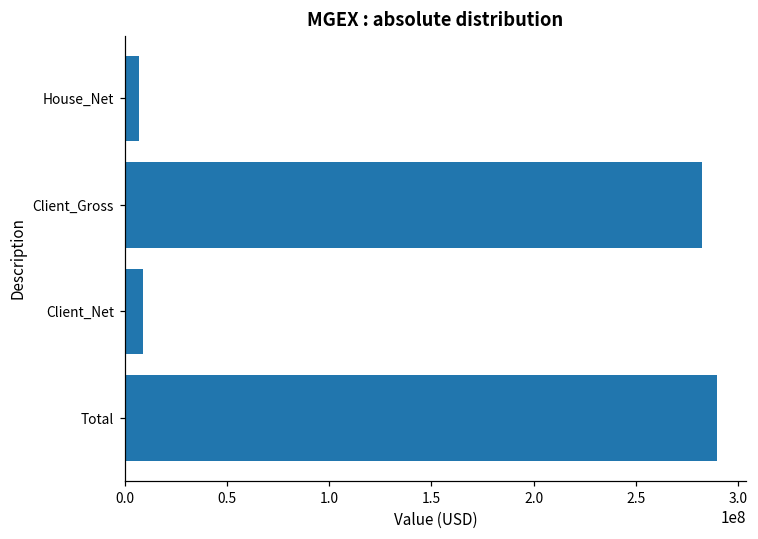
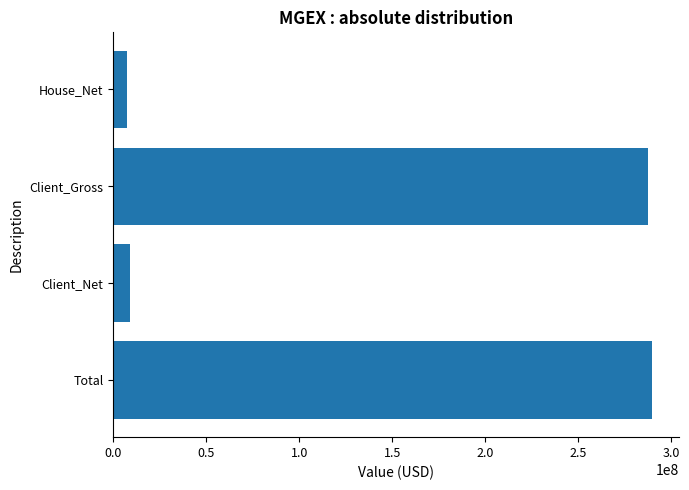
  {
    "House_Net": 7000000,
-   "Client_Gross": 282000000,
+   "Client_Gross": 287000000,
    "Client_Net": 9000000,
    "Total": 290000000
  }
